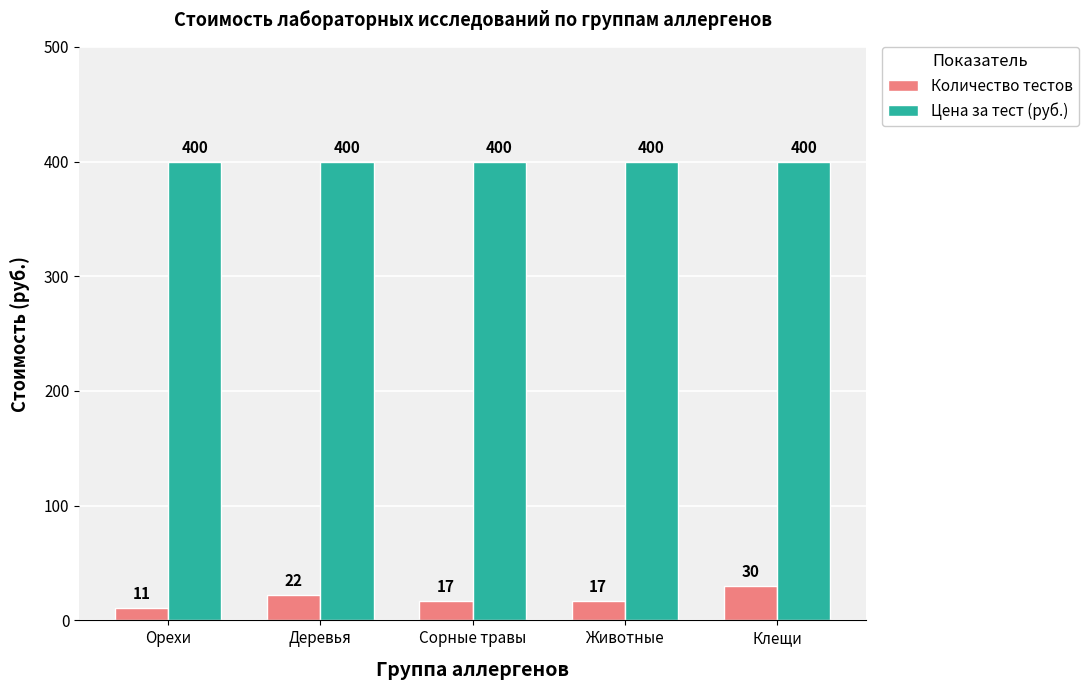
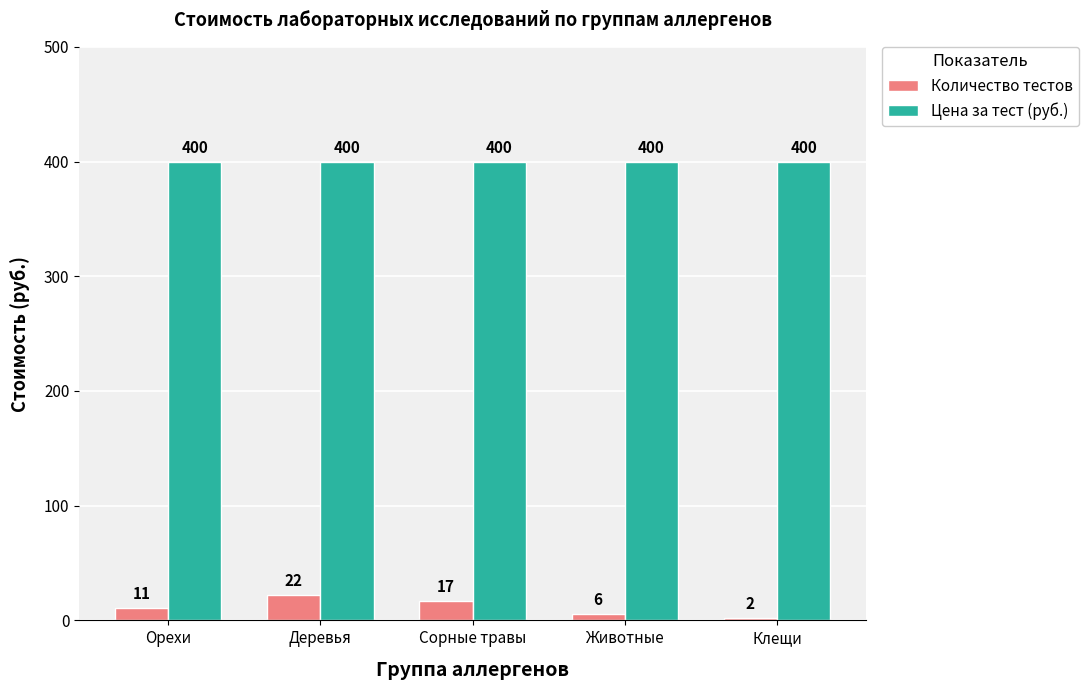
  {
    "Количество тестов": {
      "Орехи": 11,
      "Деревья": 22,
      "Сорные травы": 17,
-     "Животные": 17,
-     "Клещи": 30
+     "Животные": 6,
+     "Клещи": 2
    },
    "Цена за тест (руб.)": {
      "Орехи": 400,
      "Деревья": 400,
      "Сорные травы": 400,
      "Животные": 400,
      "Клещи": 400
    }
  }
